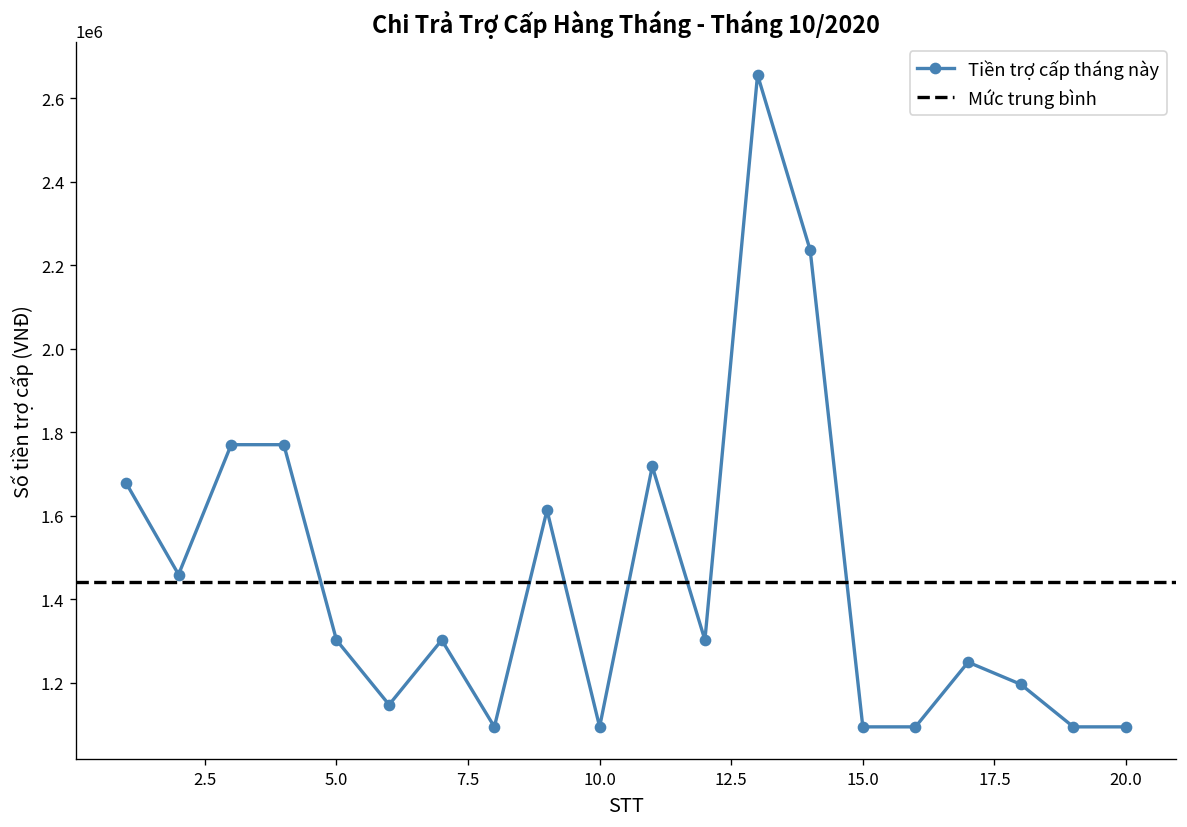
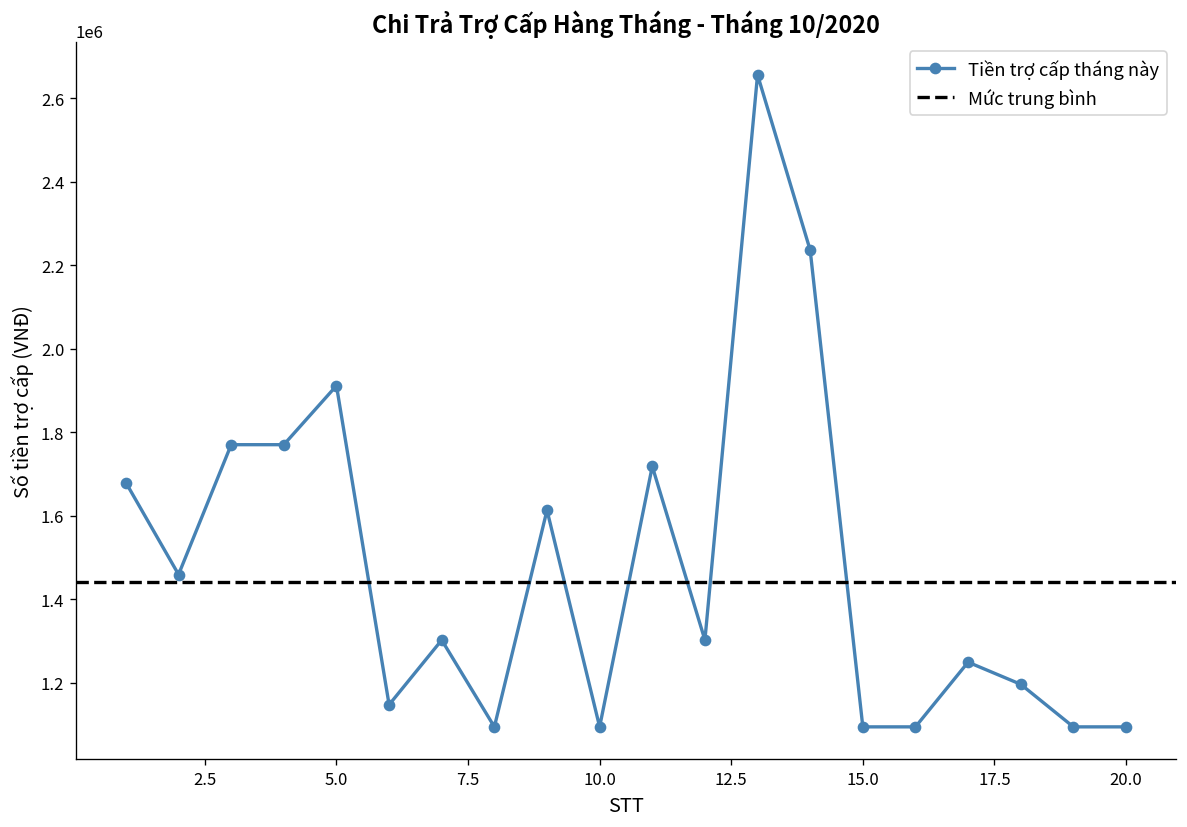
  {
-   "5.0": 1300000,
+   "5.0": 1910000,
    "10.0": 1090000,
    "15.0": 1090000,
    "20.0": 1090000
  }
